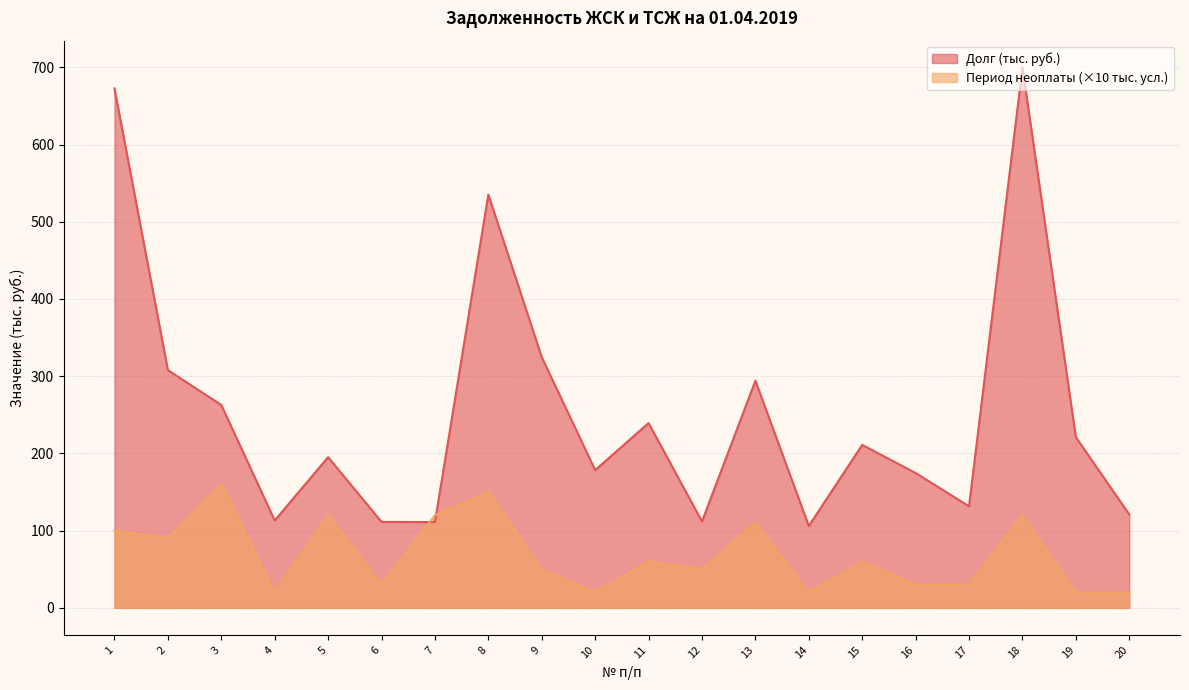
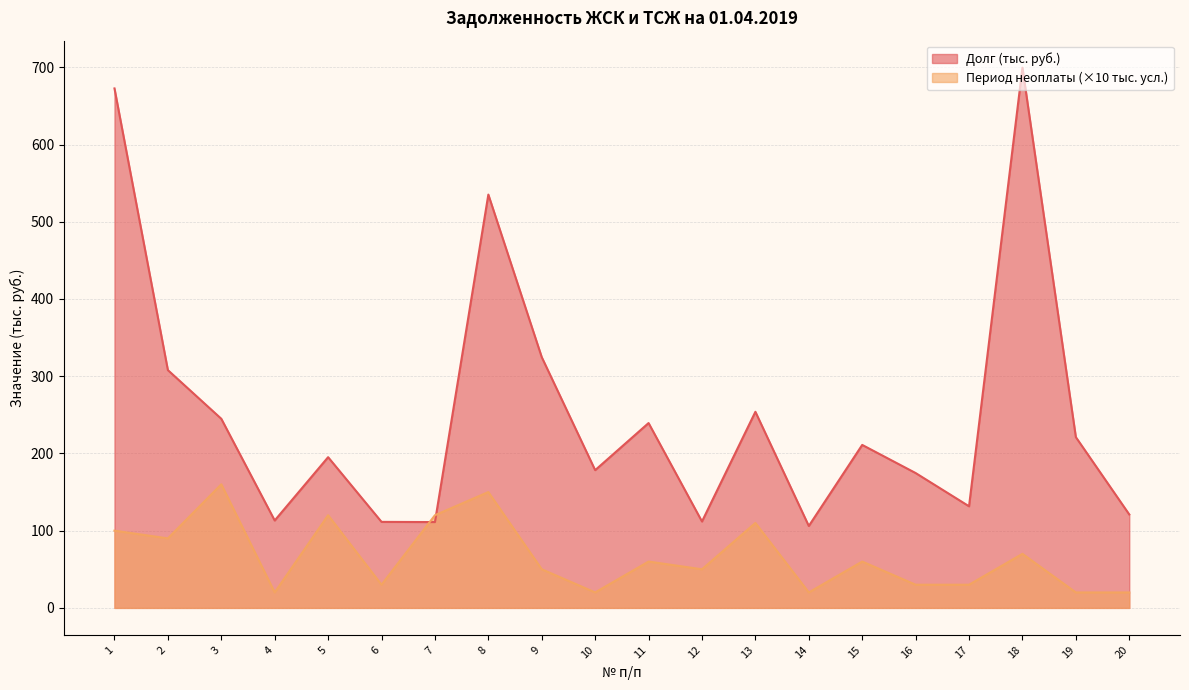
  {
    "Долг (тыс. руб.)": {
      "1": 670,
      "2": 310,
-     "3": 260,
+     "3": 240,
      "4": 110,
      "5": 200,
      "6": 110,
      "7": 110,
      "8": 540,
      "9": 320,
      "10": 180,
      "11": 240,
      "12": 110,
-     "13": 290,
+     "13": 250,
      "14": 110,
      "15": 210,
      "16": 170,
      "17": 130,
      "19": 220,
      "20": 120
    },
    "Период неоплаты (×10 тыс. усл.)": {
      "1": 100,
      "2": 90,
      "3": 160,
      "4": 20,
      "5": 120,
      "6": 30,
      "7": 120,
      "8": 150,
      "9": 50,
      "10": 20,
      "11": 60,
      "12": 50,
      "13": 110,
      "14": 20,
      "15": 60,
      "16": 30,
      "17": 30,
-     "18": 120,
+     "18": 70,
      "19": 20,
      "20": 20
    }
  }
